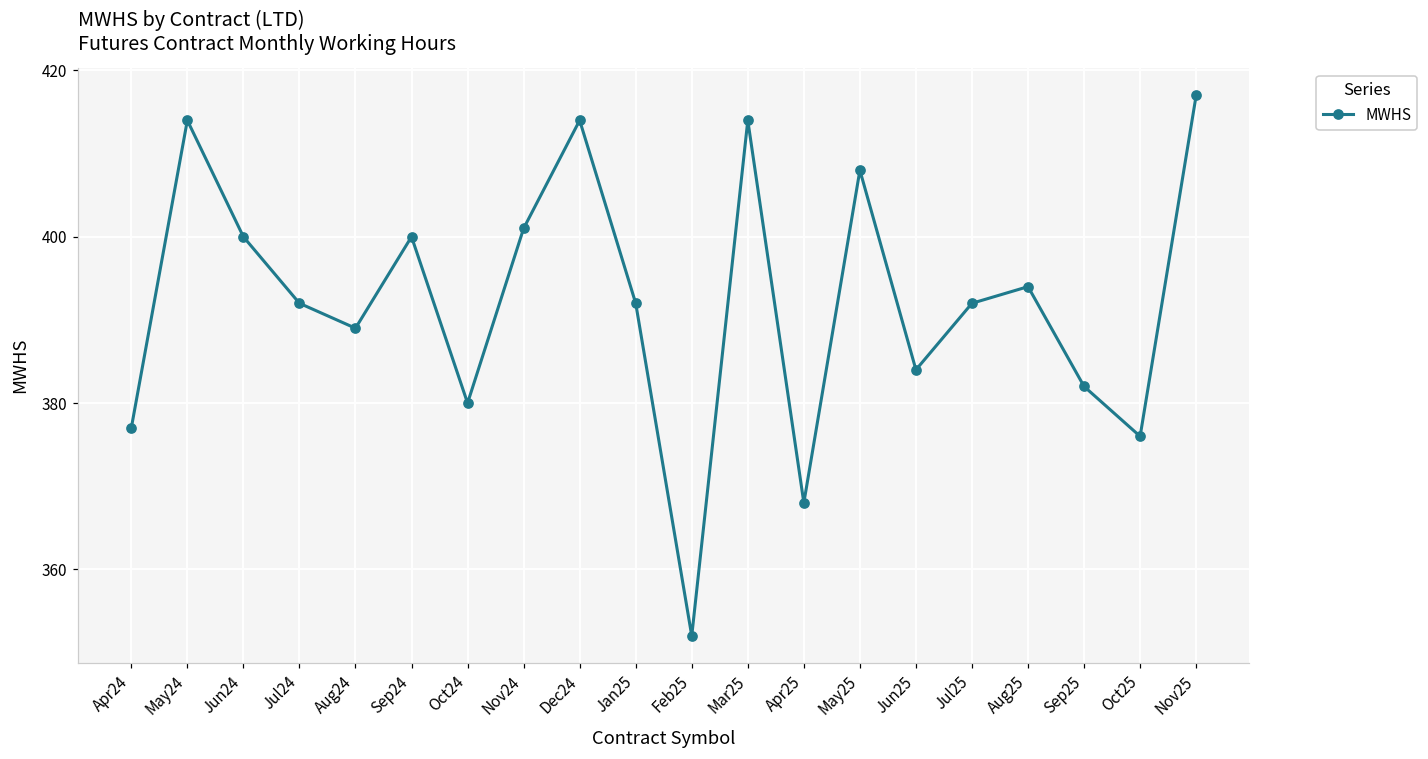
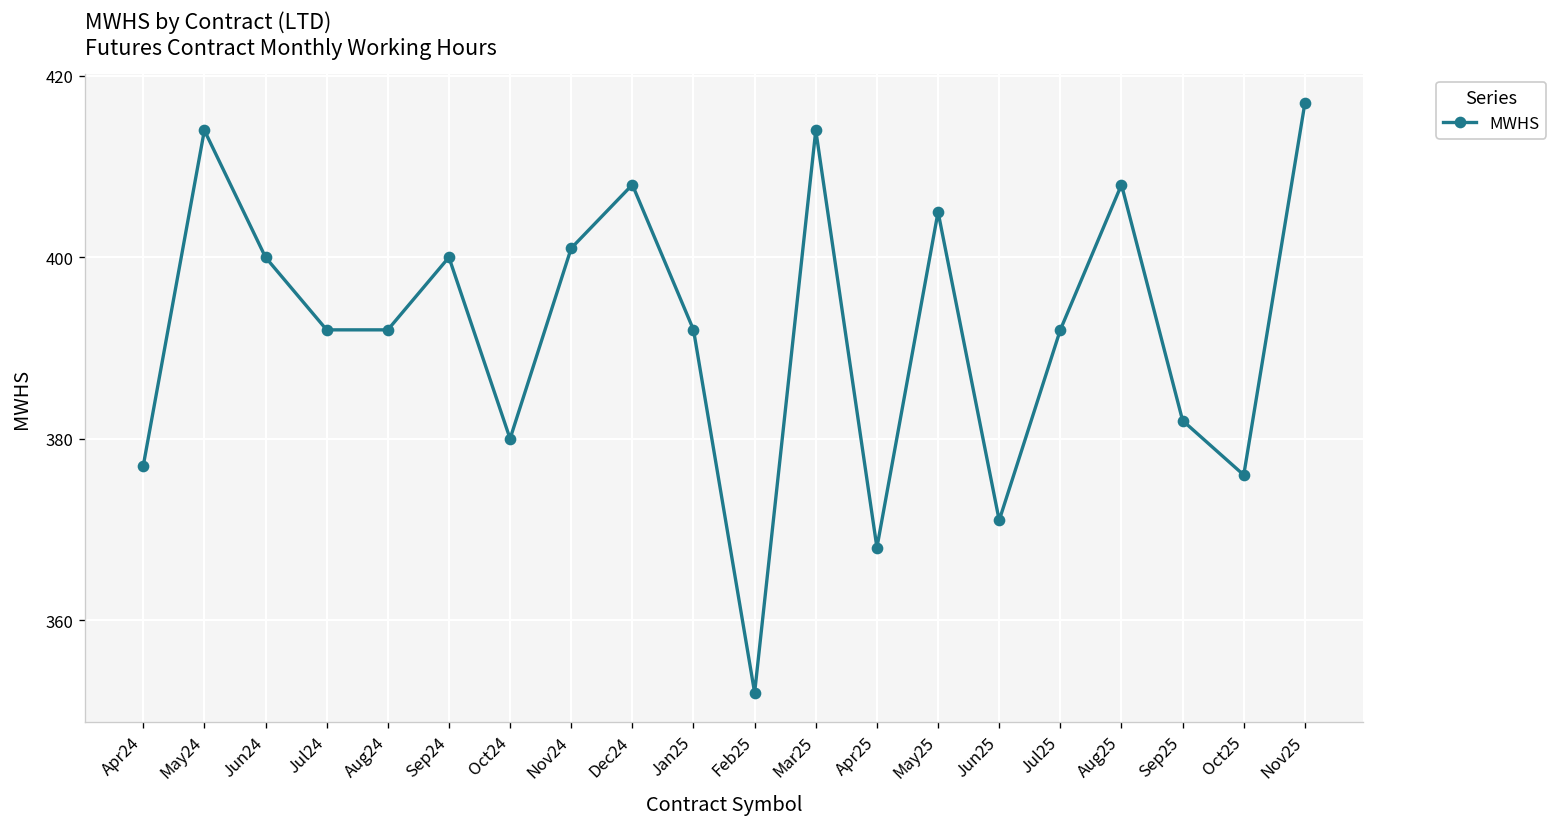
  {
    "Apr24": 377,
    "May24": 414,
    "Jun24": 400,
    "Jul24": 392,
-   "Aug24": 389,
+   "Aug24": 392,
    "Sep24": 400,
    "Oct24": 380,
    "Nov24": 401,
-   "Dec24": 414,
+   "Dec24": 408,
    "Jan25": 392,
    "Feb25": 352,
    "Mar25": 414,
    "Apr25": 368,
-   "May25": 408,
-   "Jun25": 384,
+   "May25": 405,
+   "Jun25": 371,
    "Jul25": 392,
-   "Aug25": 394,
+   "Aug25": 408,
    "Sep25": 382,
    "Oct25": 376,
    "Nov25": 417
  }
